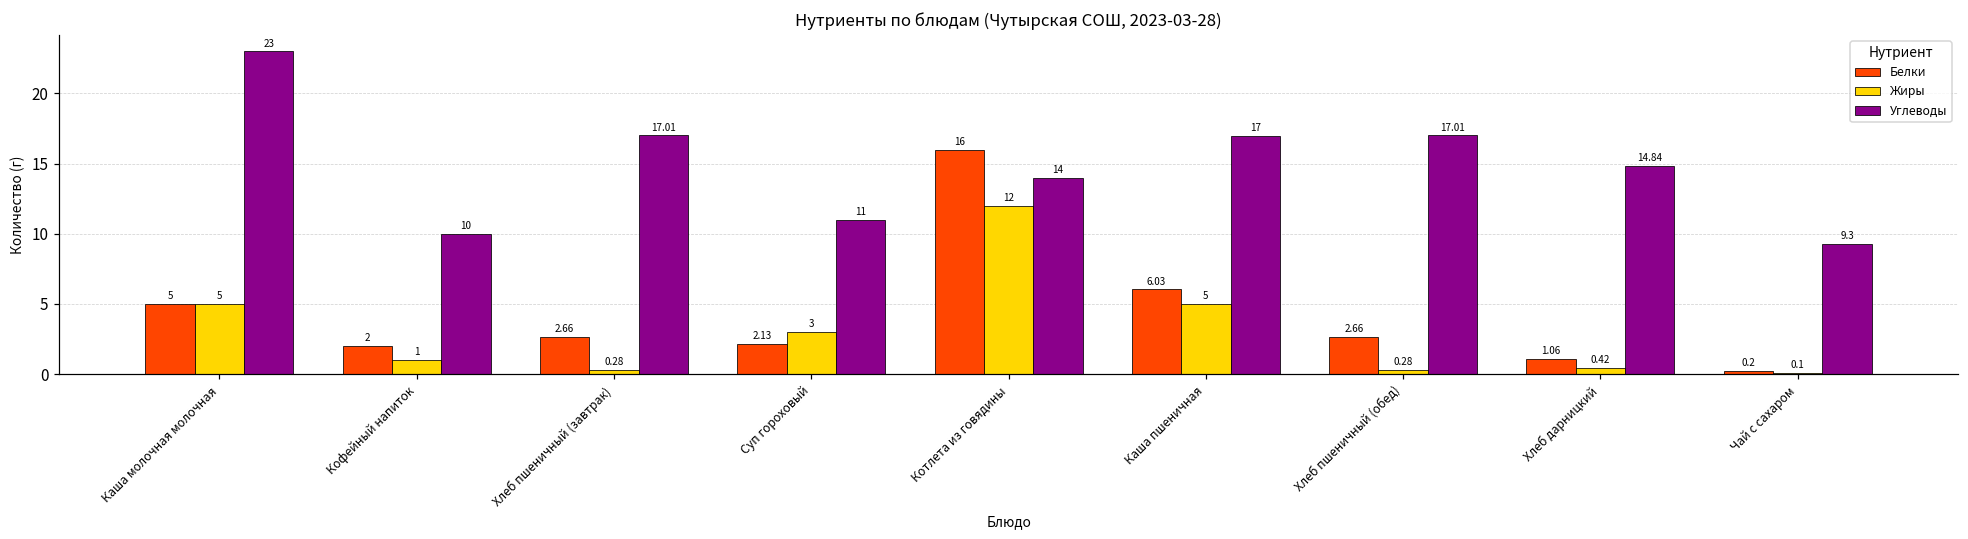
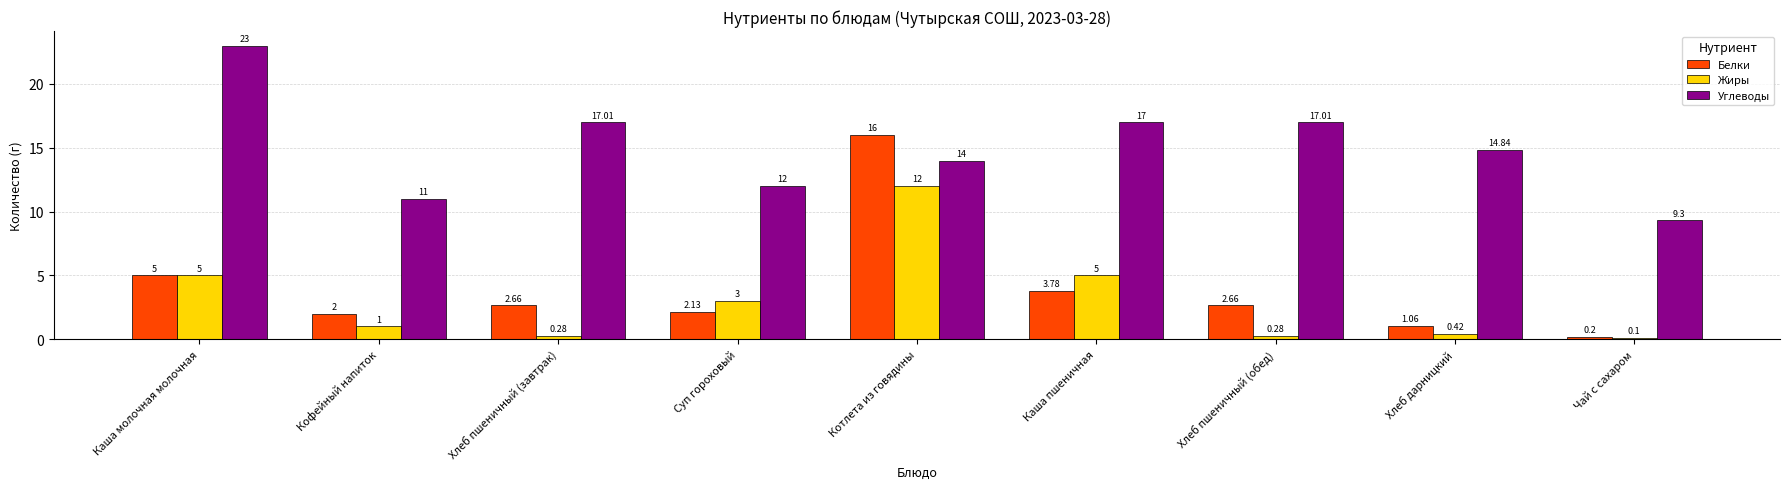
  {
    "Белки": {
      "Каша молочная молочная": 5,
      "Кофейный напиток": 2,
      "Хлеб пшеничный (завтрак)": 2.66,
      "Суп гороховый": 2.13,
      "Котлета из говядины": 16,
-     "Каша пшеничная": 6.03,
+     "Каша пшеничная": 3.78,
      "Хлеб пшеничный (обед)": 2.66,
      "Хлеб дарницкий": 1.06,
      "Чай с сахаром": 0.2
    },
    "Жиры": {
      "Каша молочная молочная": 5,
      "Кофейный напиток": 1,
      "Хлеб пшеничный (завтрак)": 0.28,
      "Суп гороховый": 3,
      "Котлета из говядины": 12,
      "Каша пшеничная": 5,
      "Хлеб пшеничный (обед)": 0.28,
      "Хлеб дарницкий": 0.42,
      "Чай с сахаром": 0.1
    },
    "Углеводы": {
      "Каша молочная молочная": 23,
-     "Кофейный напиток": 10,
+     "Кофейный напиток": 11,
      "Хлеб пшеничный (завтрак)": 17.01,
-     "Суп гороховый": 11,
+     "Суп гороховый": 12,
      "Котлета из говядины": 14,
      "Каша пшеничная": 17,
      "Хлеб пшеничный (обед)": 17.01,
      "Хлеб дарницкий": 14.84,
      "Чай с сахаром": 9.3
    }
  }
